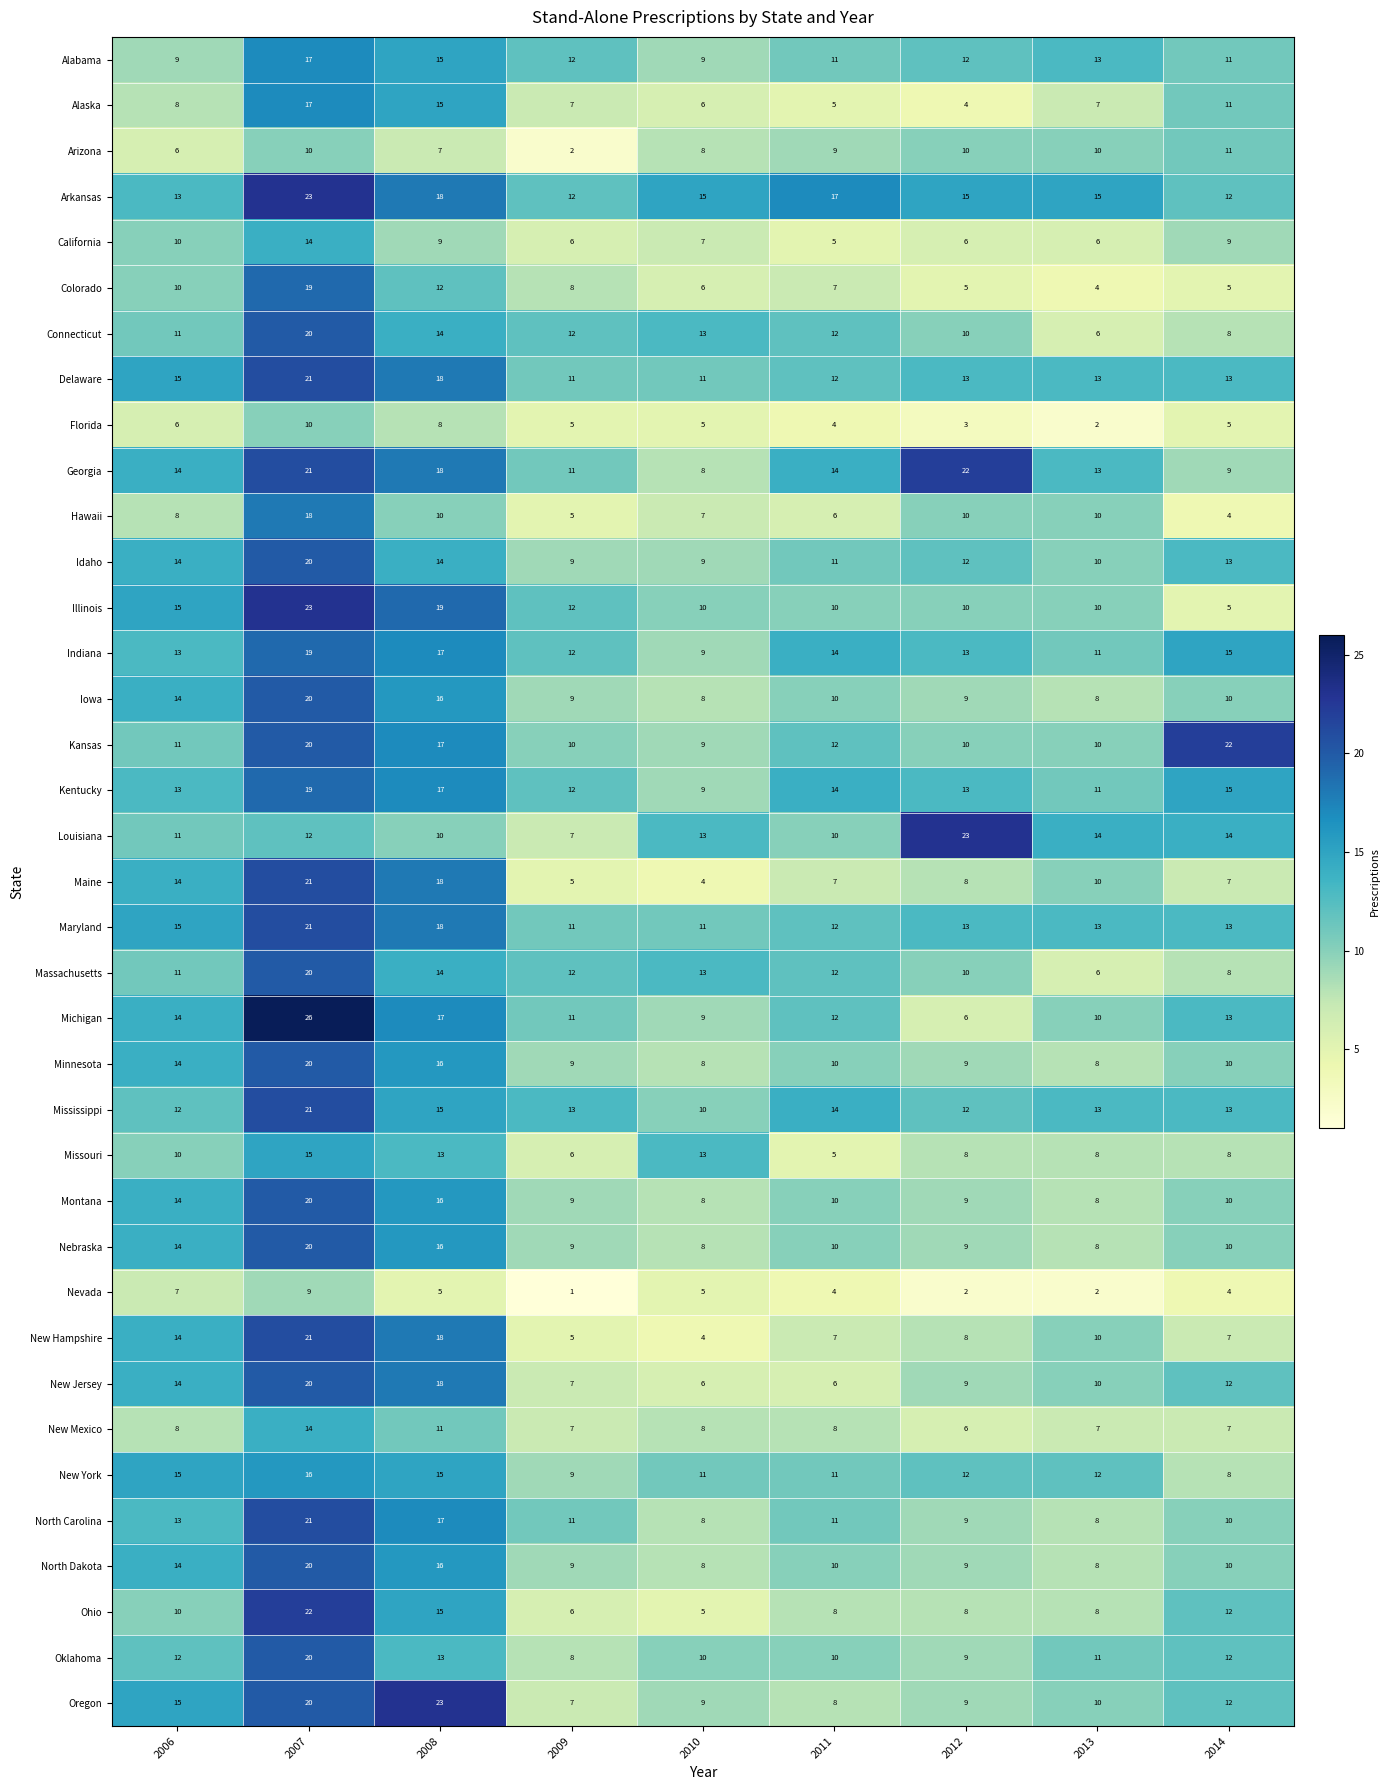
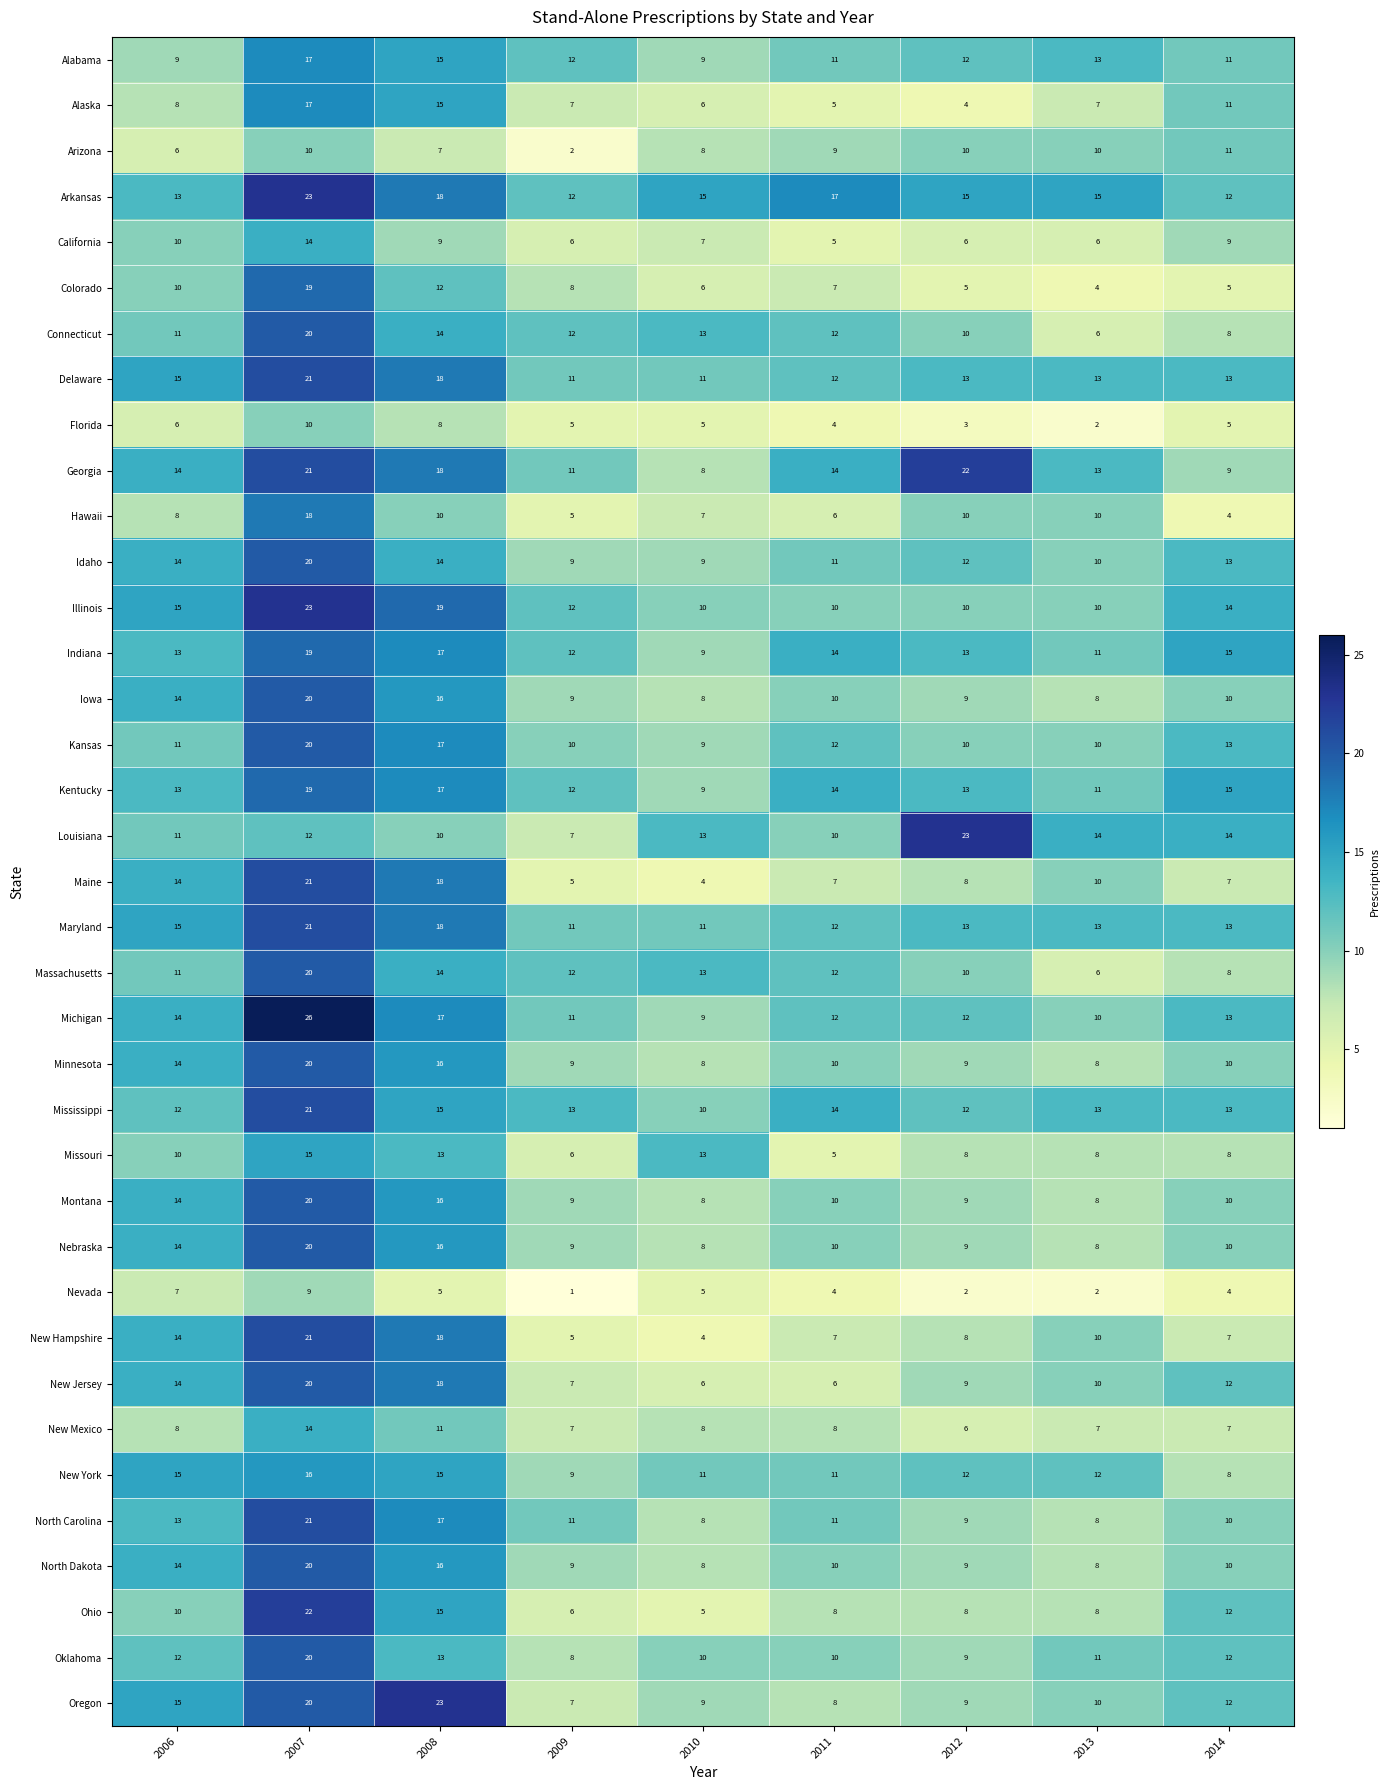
  {
    "Illinois": {
      "2006": 15,
      "2007": 23,
      "2008": 19,
      "2009": 12,
      "2010": 10,
      "2011": 10,
      "2012": 10,
      "2013": 10,
-     "2014": 5
+     "2014": 14
    },
    "Kansas": {
      "2006": 11,
      "2007": 20,
      "2008": 17,
      "2009": 10,
      "2010": 9,
      "2011": 12,
      "2012": 10,
      "2013": 10,
-     "2014": 22
+     "2014": 13
    },
    "Michigan": {
      "2006": 14,
      "2007": 26,
      "2008": 17,
      "2009": 11,
      "2010": 9,
      "2011": 12,
-     "2012": 6,
+     "2012": 12,
      "2013": 10,
      "2014": 13
    }
  }
